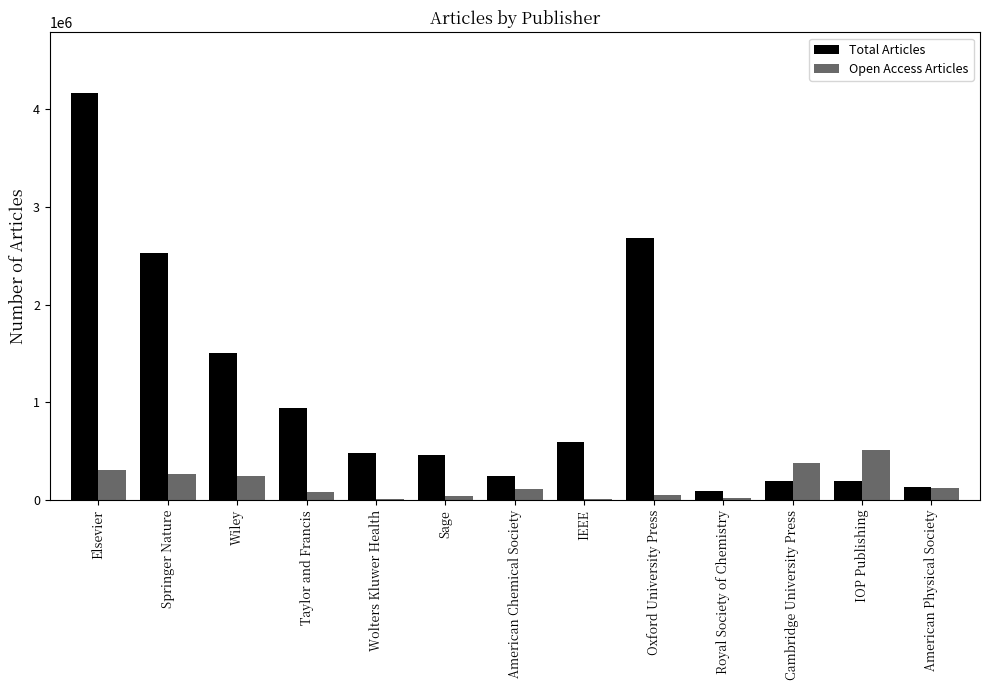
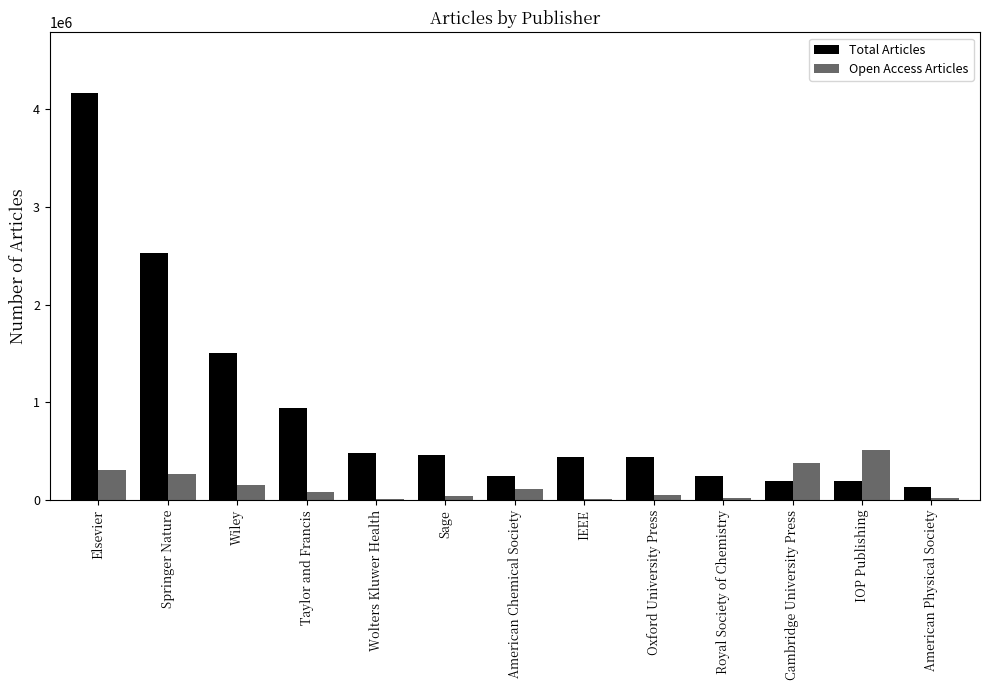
  {
    "Total Articles": {
      "Elsevier": 4200000,
      "Springer Nature": 2500000,
      "Wiley": 1500000,
      "Taylor and Francis": 900000,
      "Wolters Kluwer Health": 500000,
      "Sage": 500000,
      "American Chemical Society": 200000,
-     "IEEE": 600000,
-     "Oxford University Press": 2700000,
-     "Royal Society of Chemistry": 100000,
+     "IEEE": 400000,
+     "Oxford University Press": 400000,
+     "Royal Society of Chemistry": 200000,
      "Cambridge University Press": 200000,
      "IOP Publishing": 200000,
      "American Physical Society": 100000
    },
    "Open Access Articles": {
      "Elsevier": 300000,
      "Springer Nature": 300000,
-     "Wiley": 250000,
+     "Wiley": 150000,
      "Taylor and Francis": 100000,
      "Sage": 0,
      "American Chemical Society": 100000,
      "Oxford University Press": 100000,
      "Cambridge University Press": 400000,
      "IOP Publishing": 500000,
-     "American Physical Society": 100000
+     "American Physical Society": 0
    }
  }
